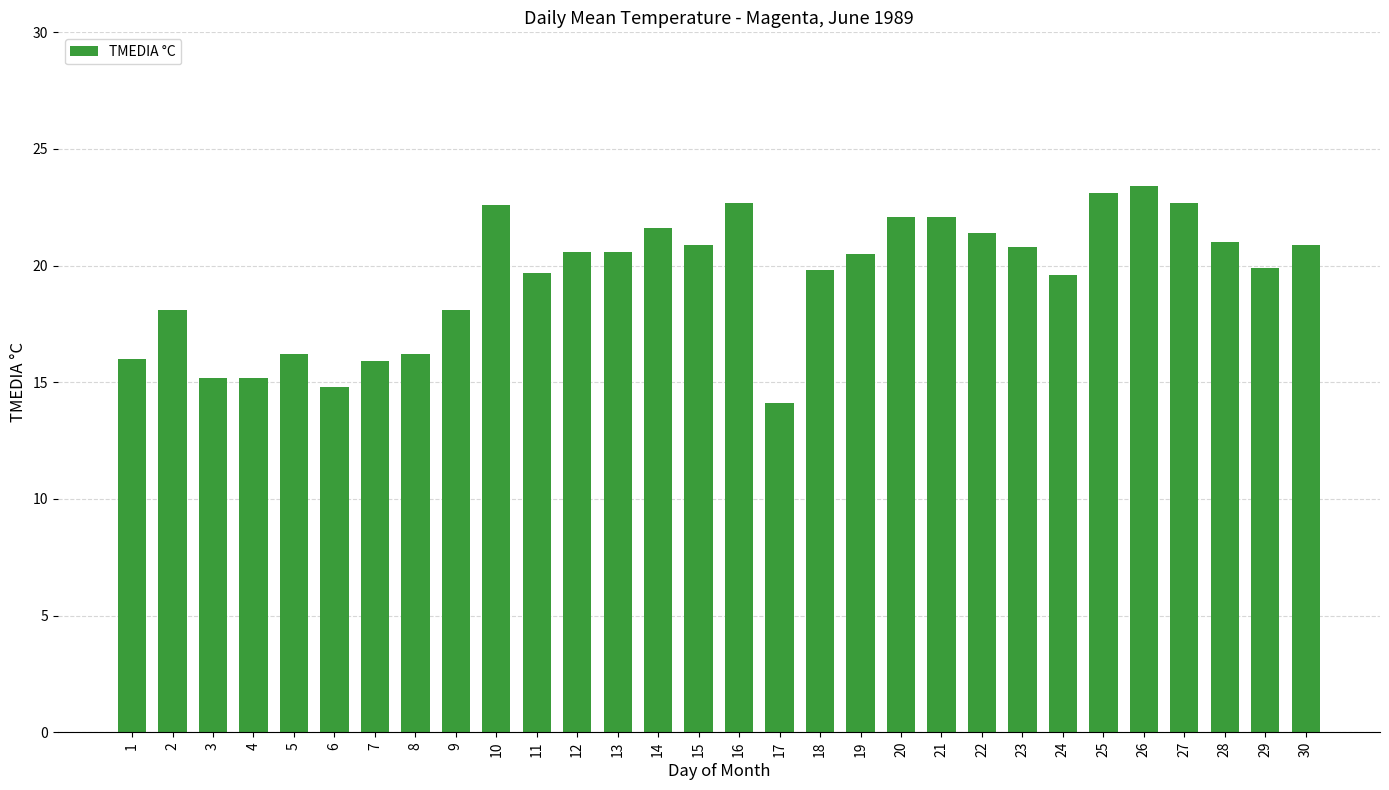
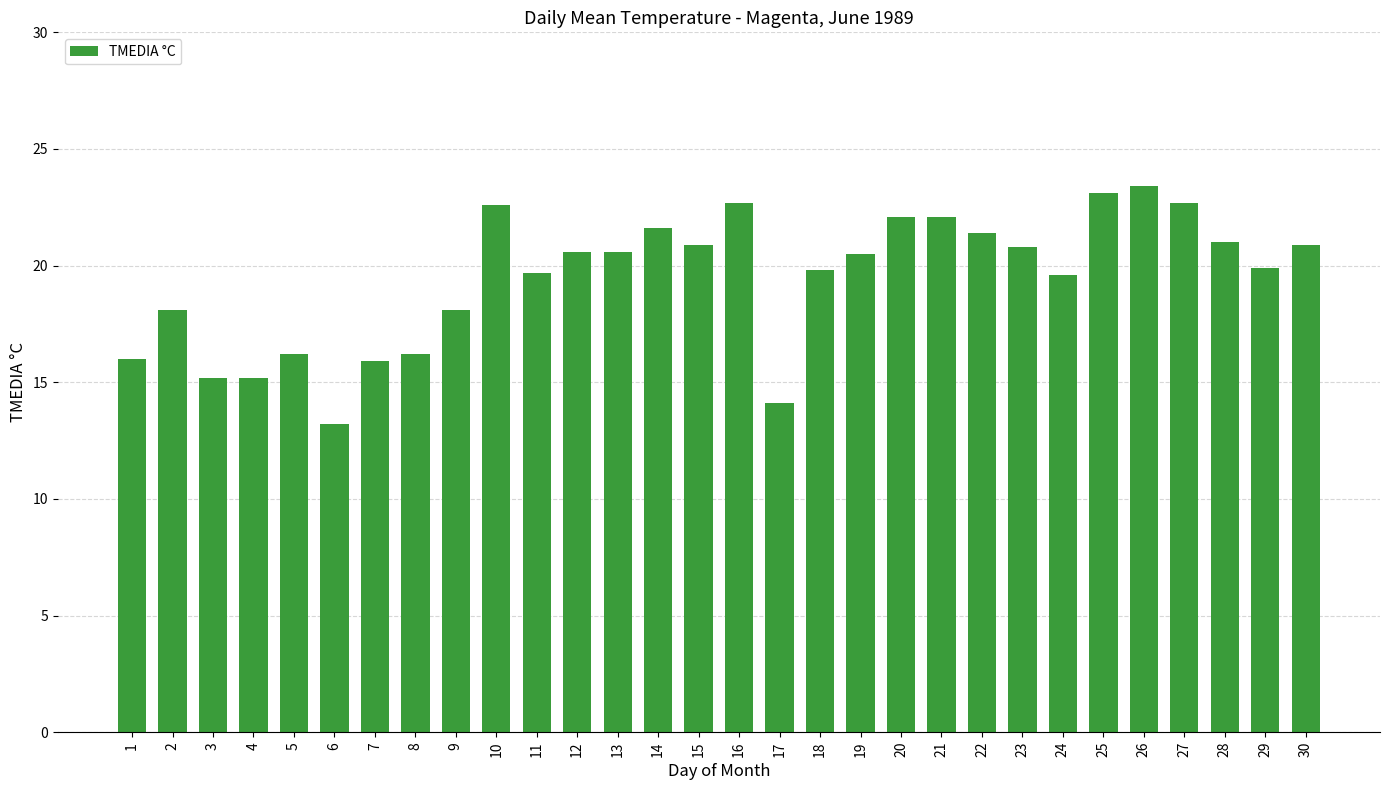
  {
    "1": 16.0,
    "2": 18.1,
    "3": 15.2,
    "4": 15.2,
    "5": 16.2,
-   "6": 14.8,
+   "6": 13.2,
    "7": 15.9,
    "8": 16.2,
    "9": 18.1,
    "10": 22.6,
    "11": 19.7,
    "12": 20.6,
    "13": 20.6,
    "14": 21.6,
    "15": 20.9,
    "16": 22.7,
    "17": 14.1,
    "18": 19.8,
    "19": 20.5,
    "20": 22.1,
    "21": 22.1,
    "22": 21.4,
    "23": 20.8,
    "24": 19.6,
    "25": 23.1,
    "26": 23.4,
    "27": 22.7,
    "28": 21.0,
    "29": 19.9,
    "30": 20.9
  }
